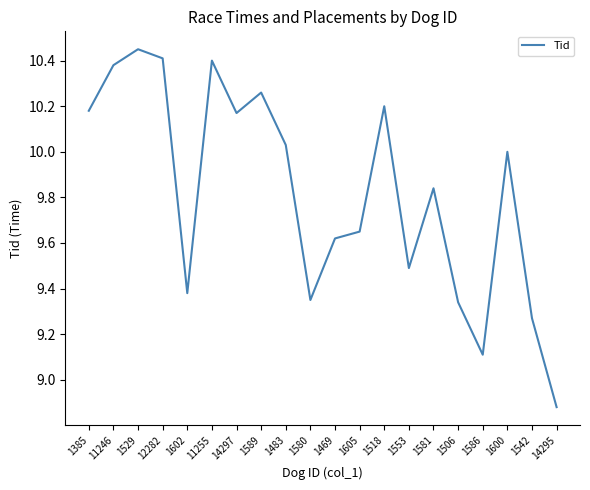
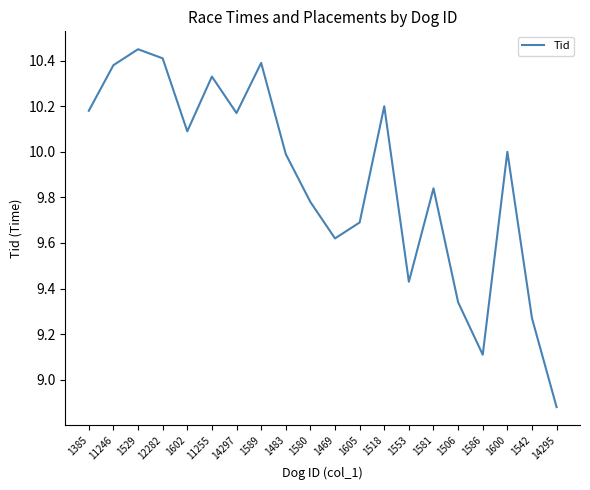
  {
    "1385": 10.18,
    "11246": 10.38,
    "1529": 10.45,
    "12282": 10.41,
-   "1602": 9.38,
-   "11255": 10.40,
+   "1602": 10.09,
+   "11255": 10.33,
    "14297": 10.17,
-   "1589": 10.26,
-   "1483": 10.03,
-   "1580": 9.35,
+   "1589": 10.39,
+   "1483": 9.99,
+   "1580": 9.78,
    "1469": 9.62,
-   "1605": 9.65,
+   "1605": 9.69,
    "1518": 10.20,
-   "1553": 9.49,
+   "1553": 9.43,
    "1581": 9.84,
    "1506": 9.34,
    "1586": 9.11,
    "1600": 10.00,
    "1542": 9.27,
    "14295": 8.88
  }
